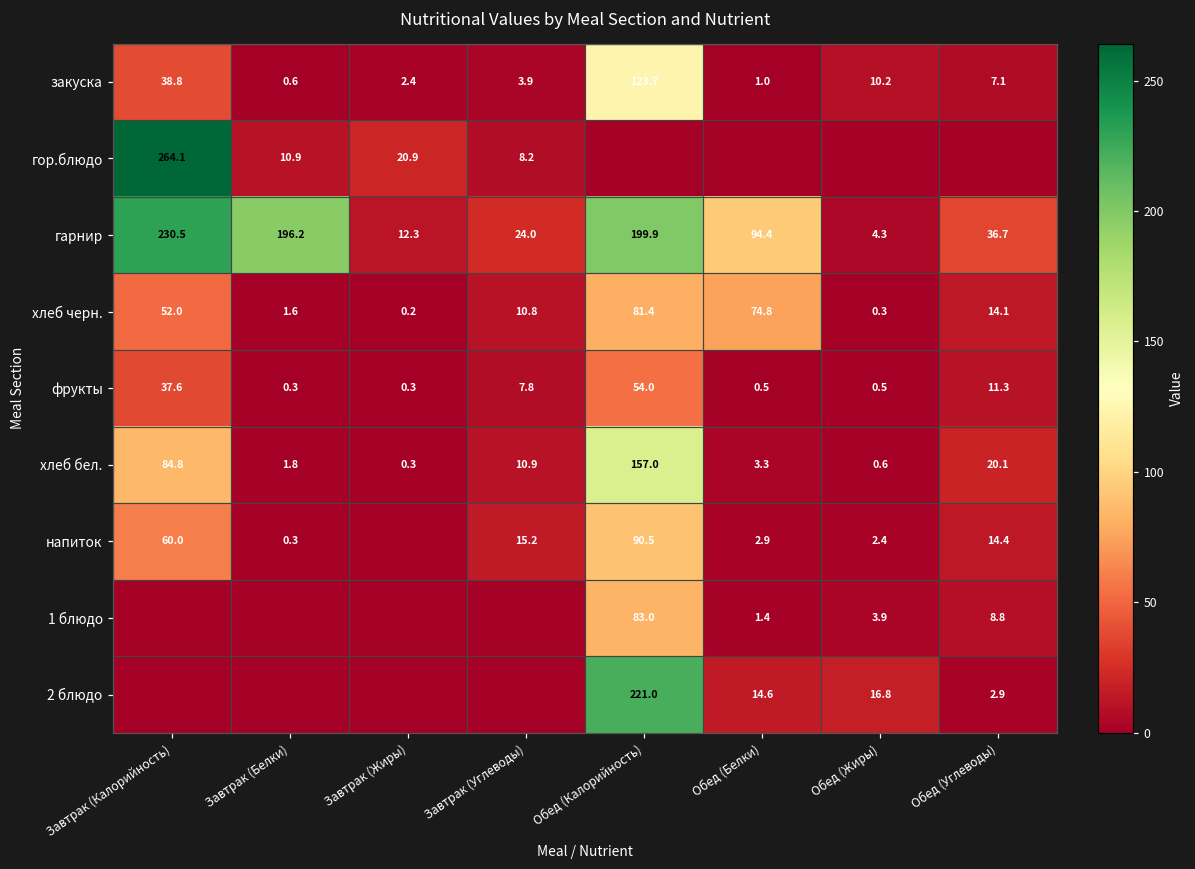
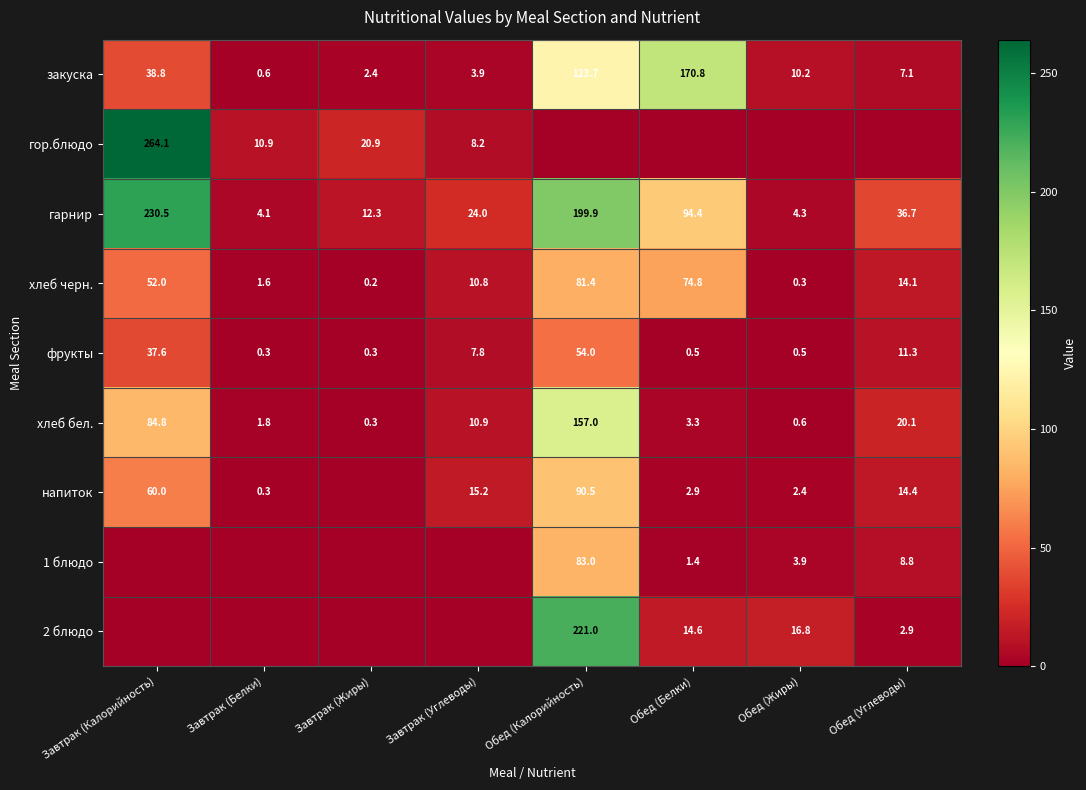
  {
    "закуска": {
      "Завтрак (Калорийность)": 38.8,
      "Завтрак (Белки)": 0.6,
      "Завтрак (Жиры)": 2.4,
      "Завтрак (Углеводы)": 3.9,
      "Обед (Калорийность)": 123.7,
-     "Обед (Белки)": 1.0,
+     "Обед (Белки)": 170.8,
      "Обед (Жиры)": 10.2,
      "Обед (Углеводы)": 7.1
    },
    "гор.блюдо": {
      "Завтрак (Калорийность)": 264.1,
      "Завтрак (Белки)": 10.9,
      "Завтрак (Жиры)": 20.9,
      "Завтрак (Углеводы)": 8.2
    },
    "гарнир": {
      "Завтрак (Калорийность)": 230.5,
-     "Завтрак (Белки)": 196.2,
+     "Завтрак (Белки)": 4.1,
      "Завтрак (Жиры)": 12.3,
      "Завтрак (Углеводы)": 24.0,
      "Обед (Калорийность)": 199.9,
      "Обед (Белки)": 94.4,
      "Обед (Жиры)": 4.3,
      "Обед (Углеводы)": 36.7
    },
    "хлеб черн.": {
      "Завтрак (Калорийность)": 52.0,
      "Завтрак (Белки)": 1.6,
      "Завтрак (Жиры)": 0.2,
      "Завтрак (Углеводы)": 10.8,
      "Обед (Калорийность)": 81.4,
      "Обед (Белки)": 74.8,
      "Обед (Жиры)": 0.3,
      "Обед (Углеводы)": 14.1
    },
    "фрукты": {
      "Завтрак (Калорийность)": 37.6,
      "Завтрак (Белки)": 0.3,
      "Завтрак (Жиры)": 0.3,
      "Завтрак (Углеводы)": 7.8,
      "Обед (Калорийность)": 54.0,
      "Обед (Белки)": 0.5,
      "Обед (Жиры)": 0.5,
      "Обед (Углеводы)": 11.3
    },
    "хлеб бел.": {
      "Завтрак (Калорийность)": 84.8,
      "Завтрак (Белки)": 1.8,
      "Завтрак (Жиры)": 0.3,
      "Завтрак (Углеводы)": 10.9,
      "Обед (Калорийность)": 157.0,
      "Обед (Белки)": 3.3,
      "Обед (Жиры)": 0.6,
      "Обед (Углеводы)": 20.1
    },
    "напиток": {
      "Завтрак (Калорийность)": 60.0,
      "Завтрак (Белки)": 0.3,
      "Завтрак (Углеводы)": 15.2,
      "Обед (Калорийность)": 90.5,
      "Обед (Белки)": 2.9,
      "Обед (Жиры)": 2.4,
      "Обед (Углеводы)": 14.4
    },
    "1 блюдо": {
      "Обед (Калорийность)": 83.0,
      "Обед (Белки)": 1.4,
      "Обед (Жиры)": 3.9,
      "Обед (Углеводы)": 8.8
    },
    "2 блюдо": {
      "Обед (Калорийность)": 221.0,
      "Обед (Белки)": 14.6,
      "Обед (Жиры)": 16.8,
      "Обед (Углеводы)": 2.9
    }
  }
